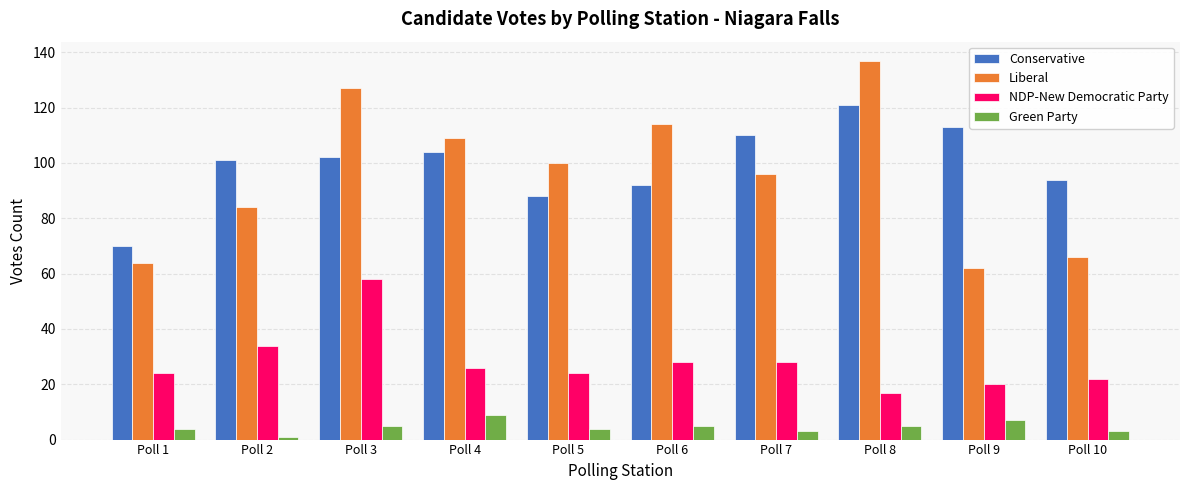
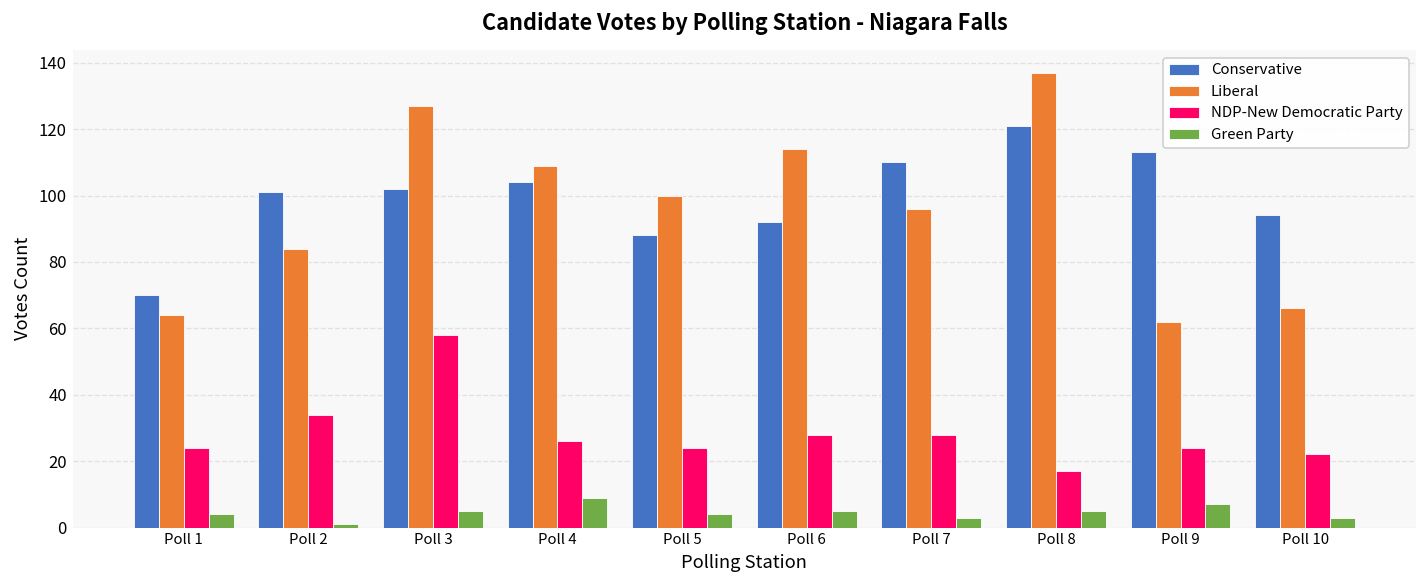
  {
    "Conservative": {
      "Poll 1": 70,
      "Poll 2": 101,
      "Poll 3": 102,
      "Poll 4": 104,
      "Poll 5": 88,
      "Poll 6": 92,
      "Poll 7": 110,
      "Poll 8": 121,
      "Poll 9": 113,
      "Poll 10": 94
    },
    "Liberal": {
      "Poll 1": 64,
      "Poll 2": 84,
      "Poll 3": 127,
      "Poll 4": 109,
      "Poll 5": 100,
      "Poll 6": 114,
      "Poll 7": 96,
      "Poll 8": 137,
      "Poll 9": 62,
      "Poll 10": 66
    },
    "NDP-New Democratic Party": {
      "Poll 1": 24,
      "Poll 2": 34,
      "Poll 3": 58,
      "Poll 4": 26,
      "Poll 5": 24,
      "Poll 6": 28,
      "Poll 7": 28,
      "Poll 8": 17,
-     "Poll 9": 20,
+     "Poll 9": 24,
      "Poll 10": 22
    },
    "Green Party": {
      "Poll 1": 4,
      "Poll 2": 1,
      "Poll 3": 5,
      "Poll 4": 9,
      "Poll 5": 4,
      "Poll 6": 5,
      "Poll 7": 3,
      "Poll 8": 5,
      "Poll 9": 7,
      "Poll 10": 3
    }
  }
